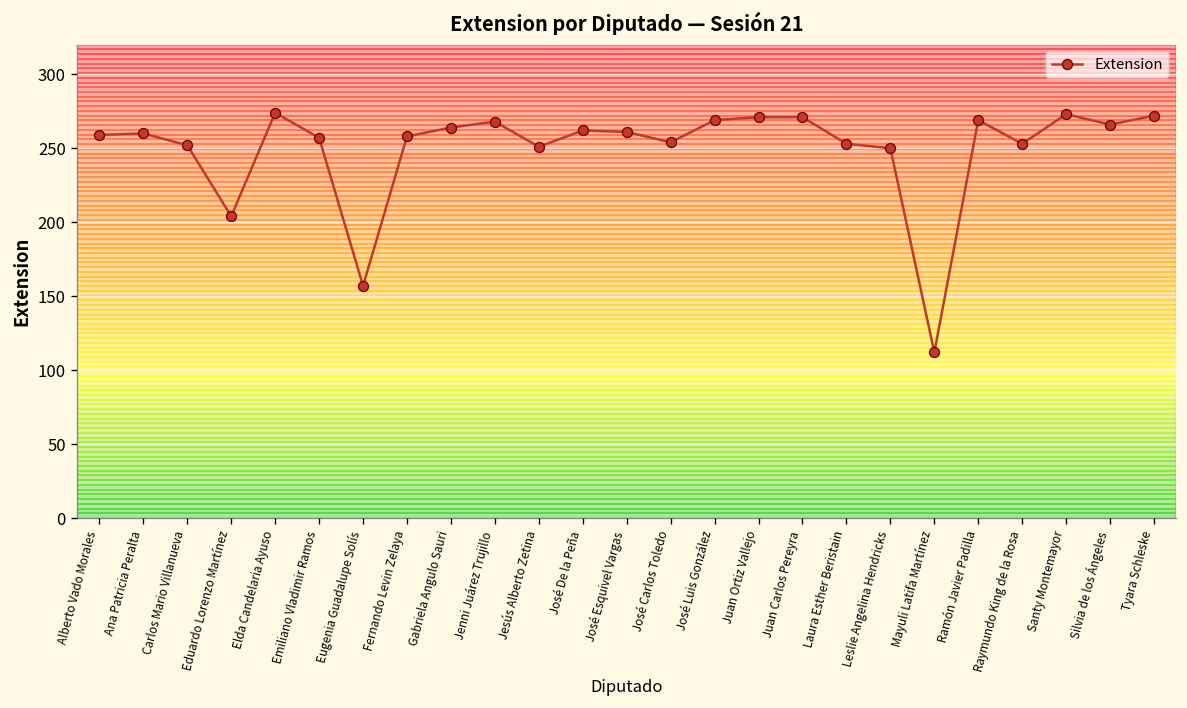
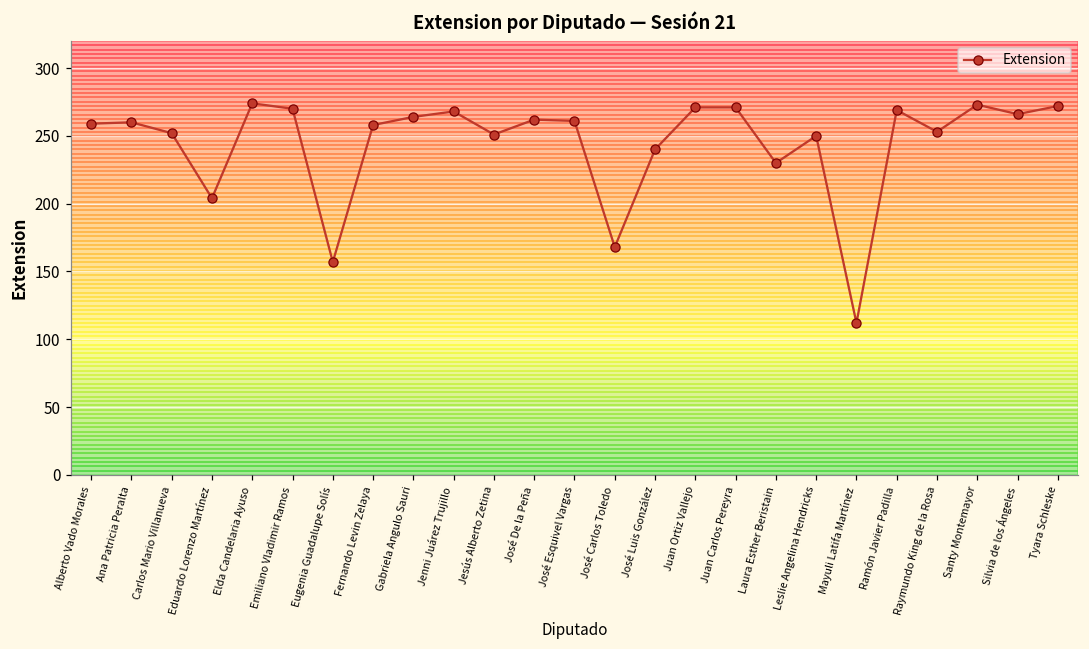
  {
    "Alberto Vado Morales": 259,
    "Ana Patricia Peralta": 260,
    "Carlos Mario Villanueva": 252,
    "Eduardo Lorenzo Martínez": 204,
    "Elda Candelaria Ayuso": 274,
-   "Emiliano Vladimir Ramos": 257,
+   "Emiliano Vladimir Ramos": 270,
    "Eugenia Guadalupe Solís": 157,
    "Fernando Levin Zelaya": 258,
    "Gabriela Angulo Sauri": 264,
    "Jenni Juárez Trujillo": 268,
    "Jesús Alberto Zetina": 251,
    "José De la Peña": 262,
    "José Esquivel Vargas": 261,
-   "José Carlos Toledo": 254,
-   "José Luis González": 269,
+   "José Carlos Toledo": 168,
+   "José Luis González": 240,
    "Juan Ortiz Vallejo": 271,
    "Juan Carlos Pereyra": 271,
-   "Laura Esther Beristain": 253,
+   "Laura Esther Beristain": 230,
    "Leslie Angelina Hendricks": 250,
    "Mayuli Latifa Martínez": 112,
    "Ramón Javier Padilla": 269,
    "Raymundo King de la Rosa": 253,
    "Santy Montemayor": 273,
    "Silvia de los Ángeles": 266,
    "Tyara Schleske": 272
  }
